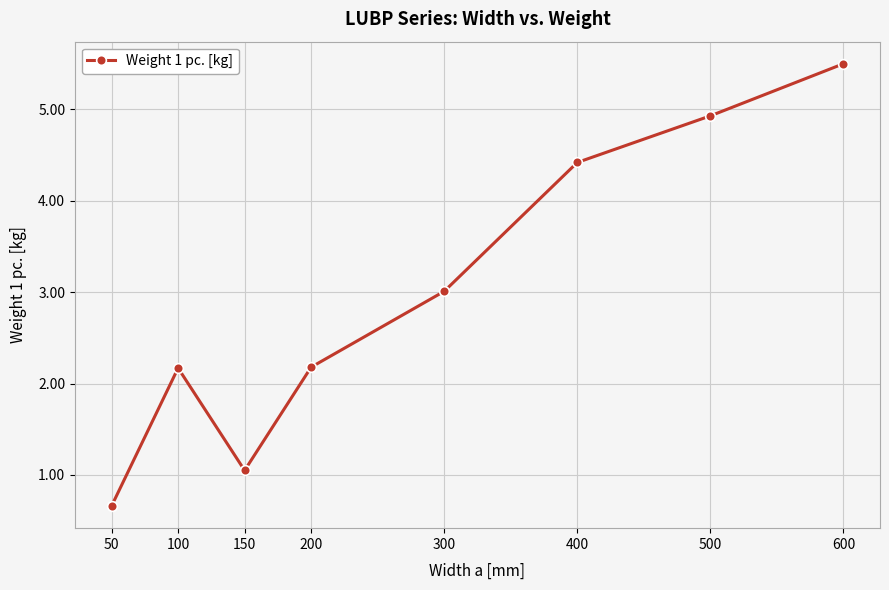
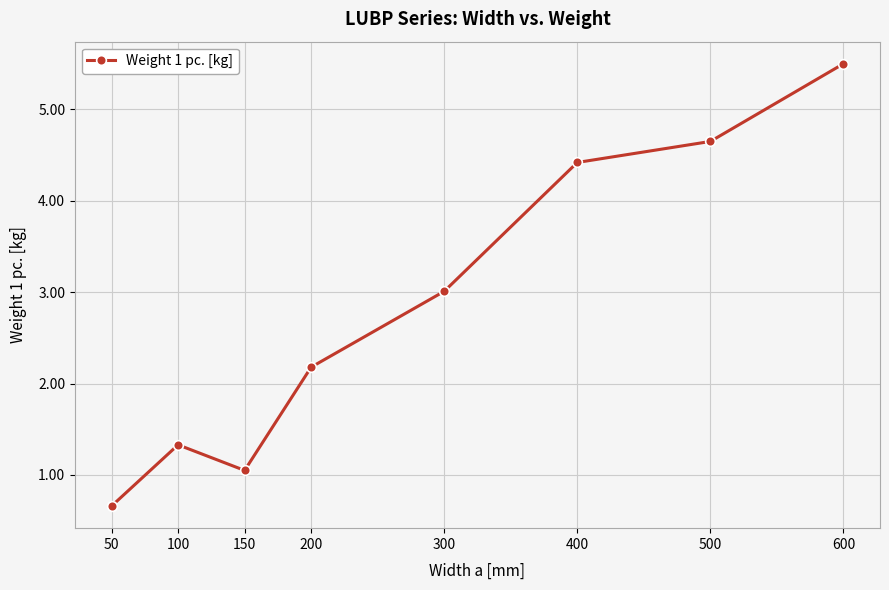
  {
    "50": 0.7,
-   "100": 2.2,
+   "100": 1.3,
    "150": 1.1,
    "200": 2.2,
    "300": 3.0,
    "400": 4.4,
-   "500": 4.9,
+   "500": 4.7,
    "600": 5.5
  }
